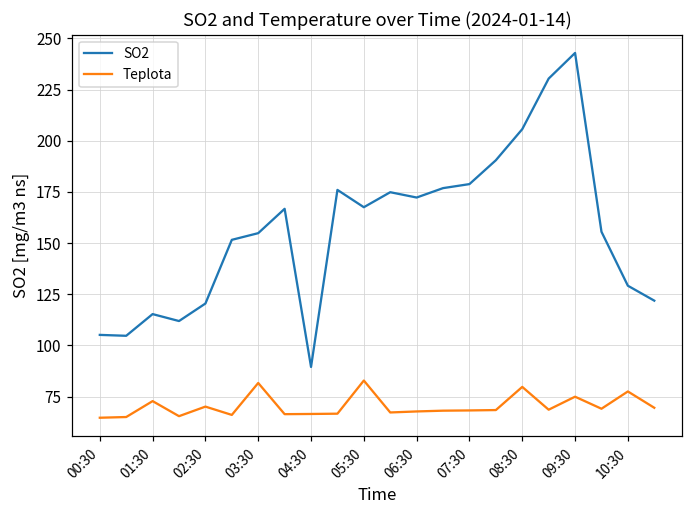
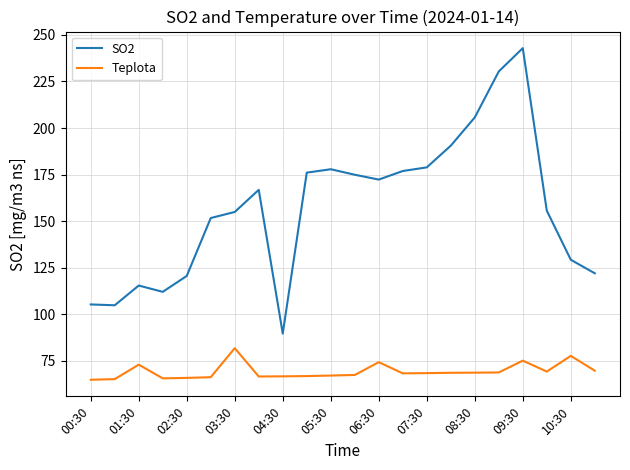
  {
    "SO2": {
      "00:30": 105,
      "01:30": 115,
      "02:30": 120,
      "03:30": 155,
      "04:30": 90,
-     "05:30": 168,
+     "05:30": 178,
      "06:30": 172,
      "07:30": 179,
      "08:30": 206,
      "09:30": 243,
      "10:30": 129
    },
    "Teplota": {
      "00:30": 65,
      "01:30": 73,
-     "02:30": 70,
+     "02:30": 66,
      "03:30": 82,
      "04:30": 67,
-     "05:30": 83,
-     "06:30": 68,
+     "05:30": 67,
+     "06:30": 74,
      "07:30": 68,
-     "08:30": 80,
+     "08:30": 69,
      "09:30": 75,
      "10:30": 78
    }
  }
